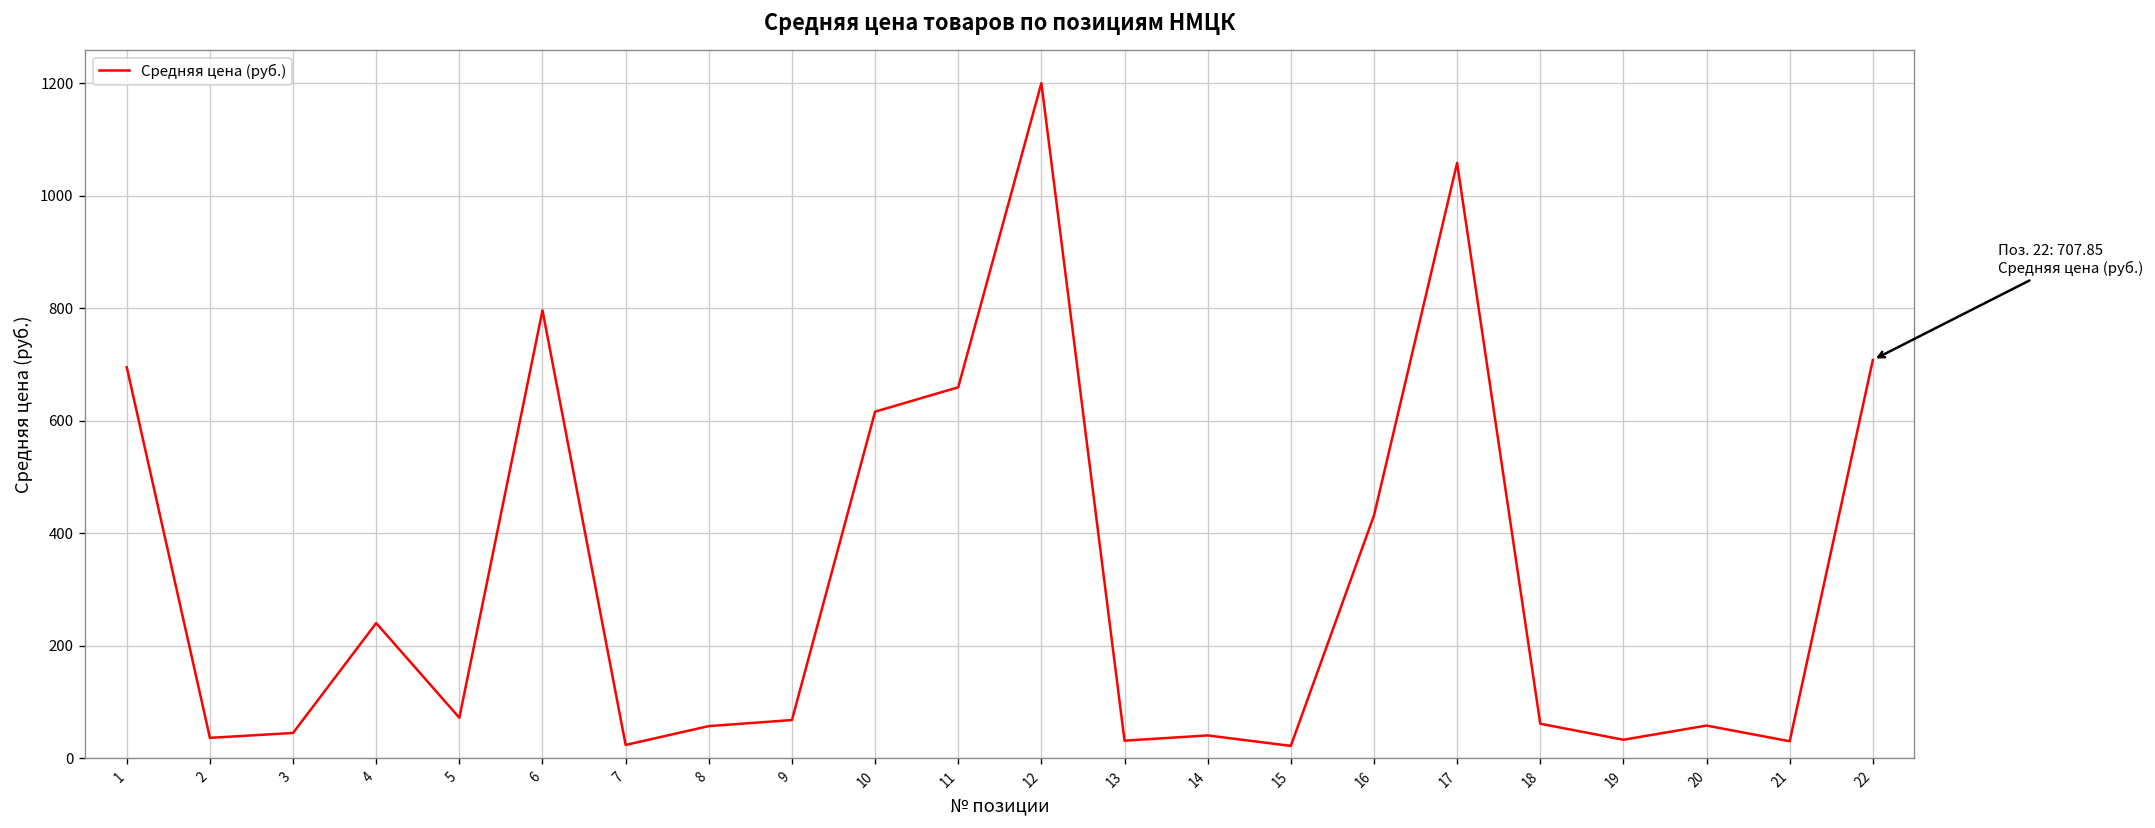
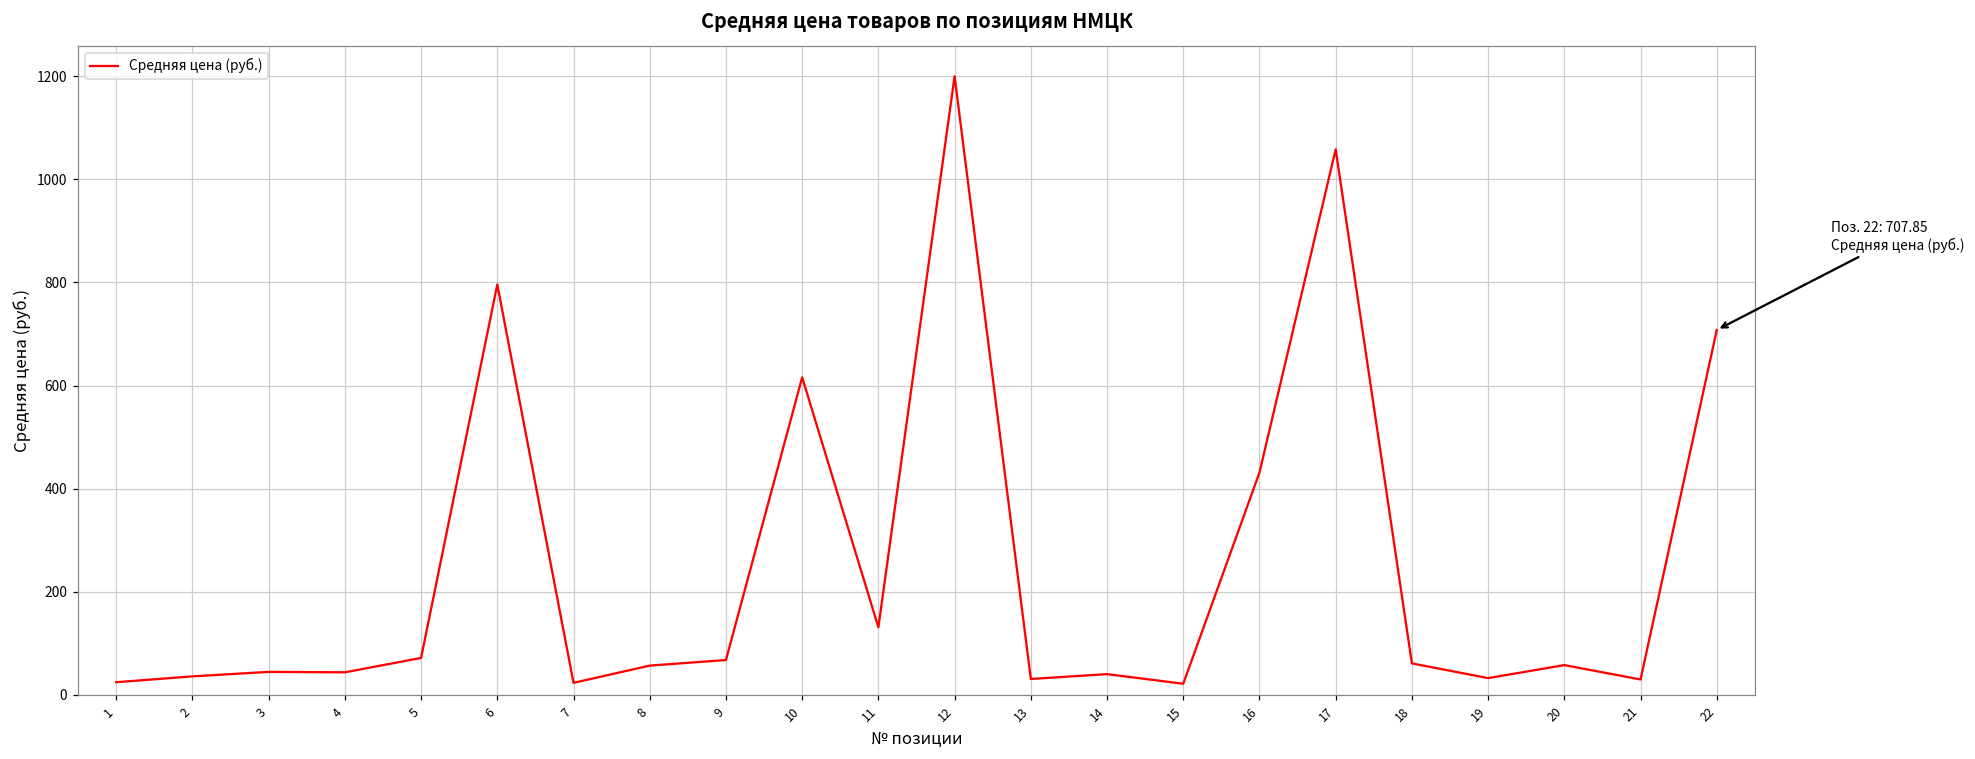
  {
-   "1": 690,
+   "1": 20,
    "2": 40,
    "3": 40,
-   "4": 240,
+   "4": 40,
    "5": 70,
    "6": 800,
    "7": 20,
    "8": 60,
    "9": 70,
    "10": 620,
-   "11": 660,
+   "11": 130,
    "12": 1200,
    "13": 30,
    "14": 40,
    "15": 20,
    "16": 430,
    "17": 1060,
    "18": 60,
    "19": 30,
    "20": 60,
    "21": 30
  }
